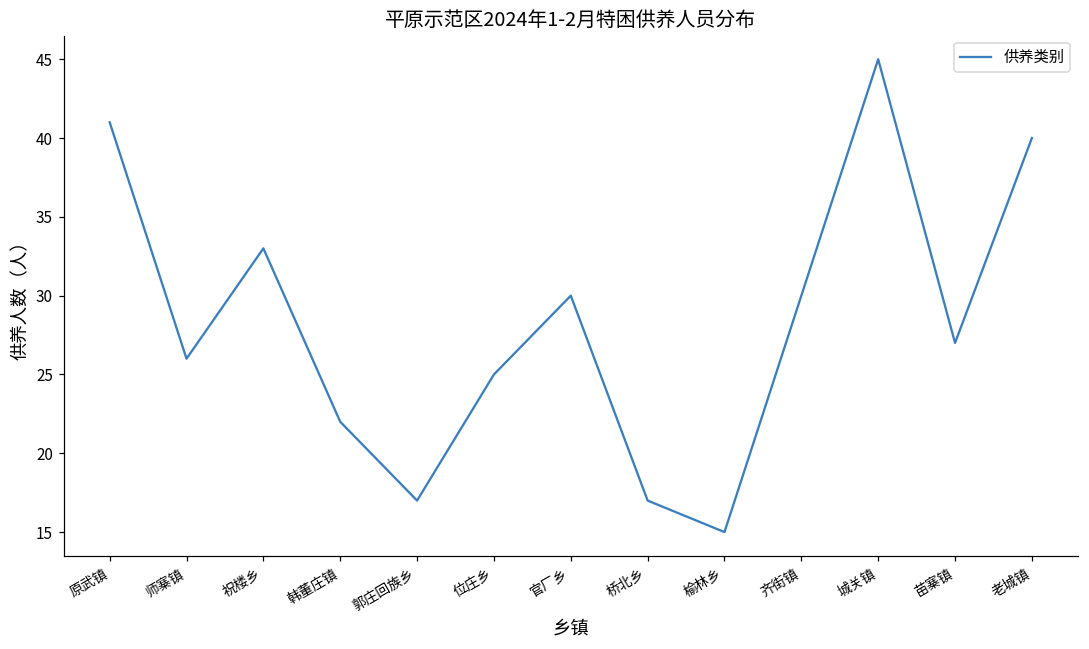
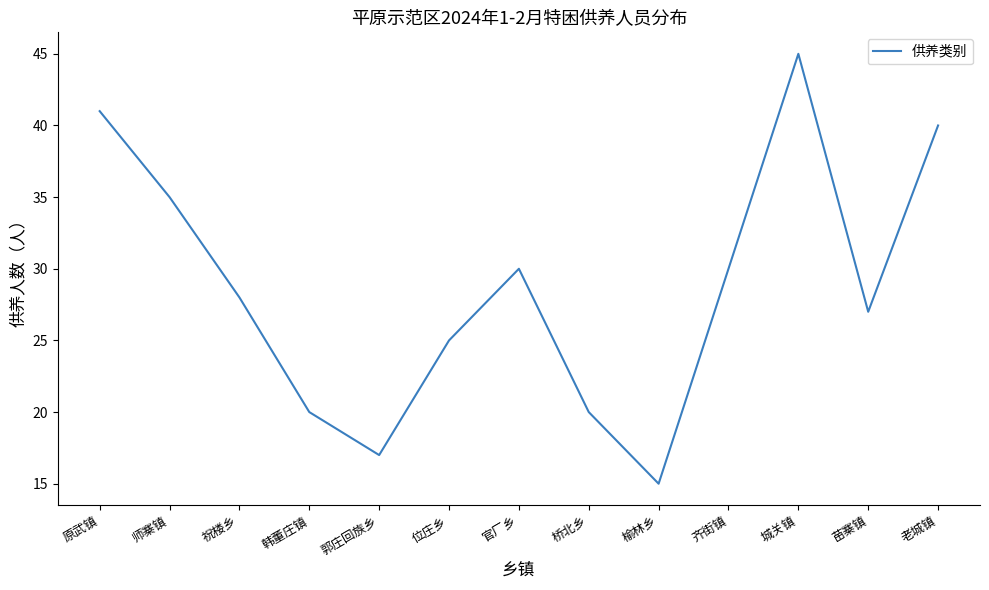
  {
    "原武镇": 41,
-   "师寨镇": 26,
-   "祝楼乡": 33,
-   "韩董庄镇": 22,
+   "师寨镇": 35,
+   "祝楼乡": 28,
+   "韩董庄镇": 20,
    "郭庄回族乡": 17,
    "位庄乡": 25,
    "官厂乡": 30,
-   "桥北乡": 17,
+   "桥北乡": 20,
    "榆林乡": 15,
    "齐街镇": 30,
    "城关镇": 45,
    "苗寨镇": 27,
    "老城镇": 40
  }
